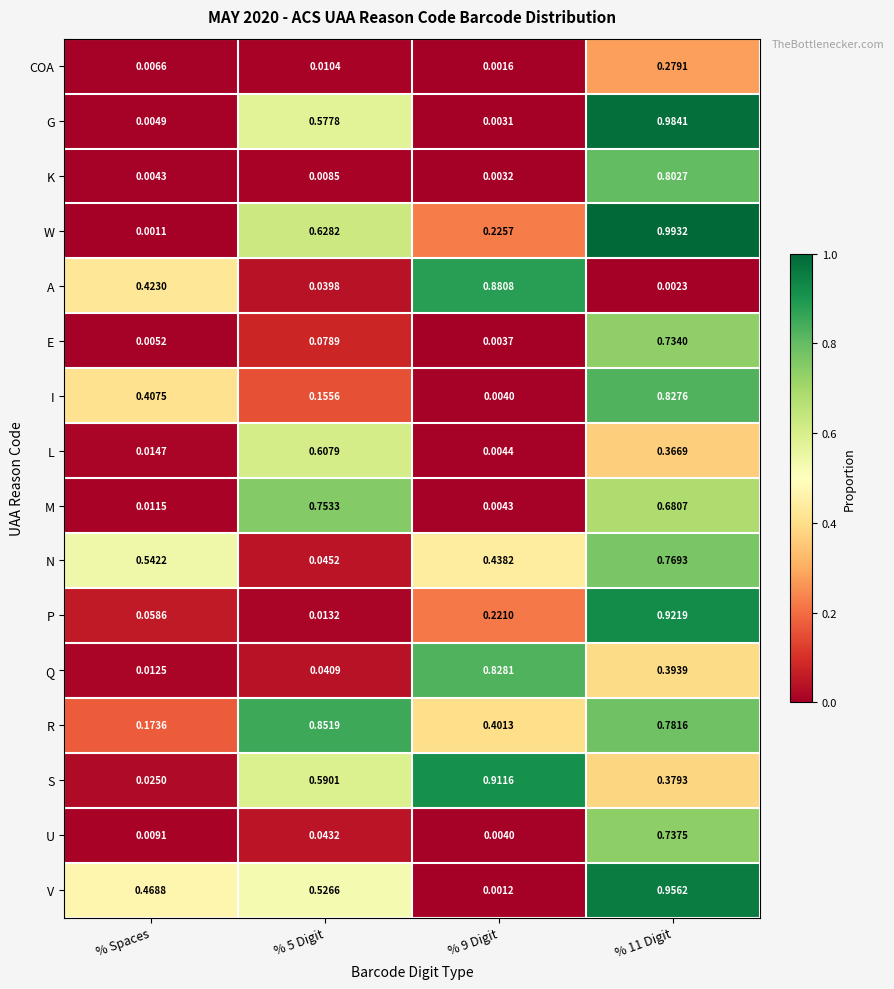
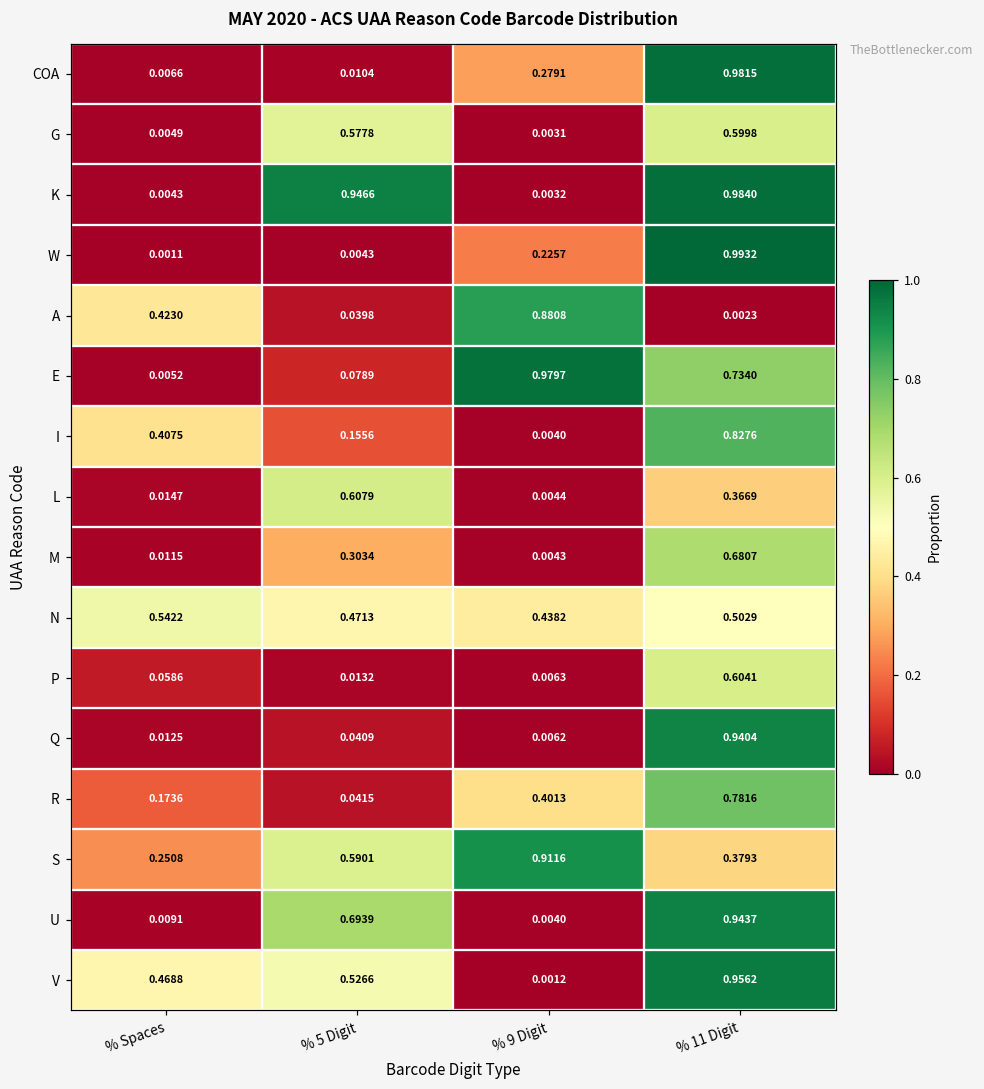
  {
    "COA": {
      "% Spaces": 0.0066,
      "% 5 Digit": 0.0104,
-     "% 9 Digit": 0.0016,
-     "% 11 Digit": 0.2791
+     "% 9 Digit": 0.2791,
+     "% 11 Digit": 0.9815
    },
    "G": {
      "% Spaces": 0.0049,
      "% 5 Digit": 0.5778,
      "% 9 Digit": 0.0031,
-     "% 11 Digit": 0.9841
+     "% 11 Digit": 0.5998
    },
    "K": {
      "% Spaces": 0.0043,
-     "% 5 Digit": 0.0085,
+     "% 5 Digit": 0.9466,
      "% 9 Digit": 0.0032,
-     "% 11 Digit": 0.8027
+     "% 11 Digit": 0.9840
    },
    "W": {
      "% Spaces": 0.0011,
-     "% 5 Digit": 0.6282,
+     "% 5 Digit": 0.0043,
      "% 9 Digit": 0.2257,
      "% 11 Digit": 0.9932
    },
    "A": {
      "% Spaces": 0.4230,
      "% 5 Digit": 0.0398,
      "% 9 Digit": 0.8808,
      "% 11 Digit": 0.0023
    },
    "E": {
      "% Spaces": 0.0052,
      "% 5 Digit": 0.0789,
-     "% 9 Digit": 0.0037,
+     "% 9 Digit": 0.9797,
      "% 11 Digit": 0.7340
    },
    "I": {
      "% Spaces": 0.4075,
      "% 5 Digit": 0.1556,
      "% 9 Digit": 0.0040,
      "% 11 Digit": 0.8276
    },
    "L": {
      "% Spaces": 0.0147,
      "% 5 Digit": 0.6079,
      "% 9 Digit": 0.0044,
      "% 11 Digit": 0.3669
    },
    "M": {
      "% Spaces": 0.0115,
-     "% 5 Digit": 0.7533,
+     "% 5 Digit": 0.3034,
      "% 9 Digit": 0.0043,
      "% 11 Digit": 0.6807
    },
    "N": {
      "% Spaces": 0.5422,
-     "% 5 Digit": 0.0452,
+     "% 5 Digit": 0.4713,
      "% 9 Digit": 0.4382,
-     "% 11 Digit": 0.7693
+     "% 11 Digit": 0.5029
    },
    "P": {
      "% Spaces": 0.0586,
      "% 5 Digit": 0.0132,
-     "% 9 Digit": 0.2210,
-     "% 11 Digit": 0.9219
+     "% 9 Digit": 0.0063,
+     "% 11 Digit": 0.6041
    },
    "Q": {
      "% Spaces": 0.0125,
      "% 5 Digit": 0.0409,
-     "% 9 Digit": 0.8281,
-     "% 11 Digit": 0.3939
+     "% 9 Digit": 0.0062,
+     "% 11 Digit": 0.9404
    },
    "R": {
      "% Spaces": 0.1736,
-     "% 5 Digit": 0.8519,
+     "% 5 Digit": 0.0415,
      "% 9 Digit": 0.4013,
      "% 11 Digit": 0.7816
    },
    "S": {
-     "% Spaces": 0.0250,
+     "% Spaces": 0.2508,
      "% 5 Digit": 0.5901,
      "% 9 Digit": 0.9116,
      "% 11 Digit": 0.3793
    },
    "U": {
      "% Spaces": 0.0091,
-     "% 5 Digit": 0.0432,
+     "% 5 Digit": 0.6939,
      "% 9 Digit": 0.0040,
-     "% 11 Digit": 0.7375
+     "% 11 Digit": 0.9437
    },
    "V": {
      "% Spaces": 0.4688,
      "% 5 Digit": 0.5266,
      "% 9 Digit": 0.0012,
      "% 11 Digit": 0.9562
    }
  }
